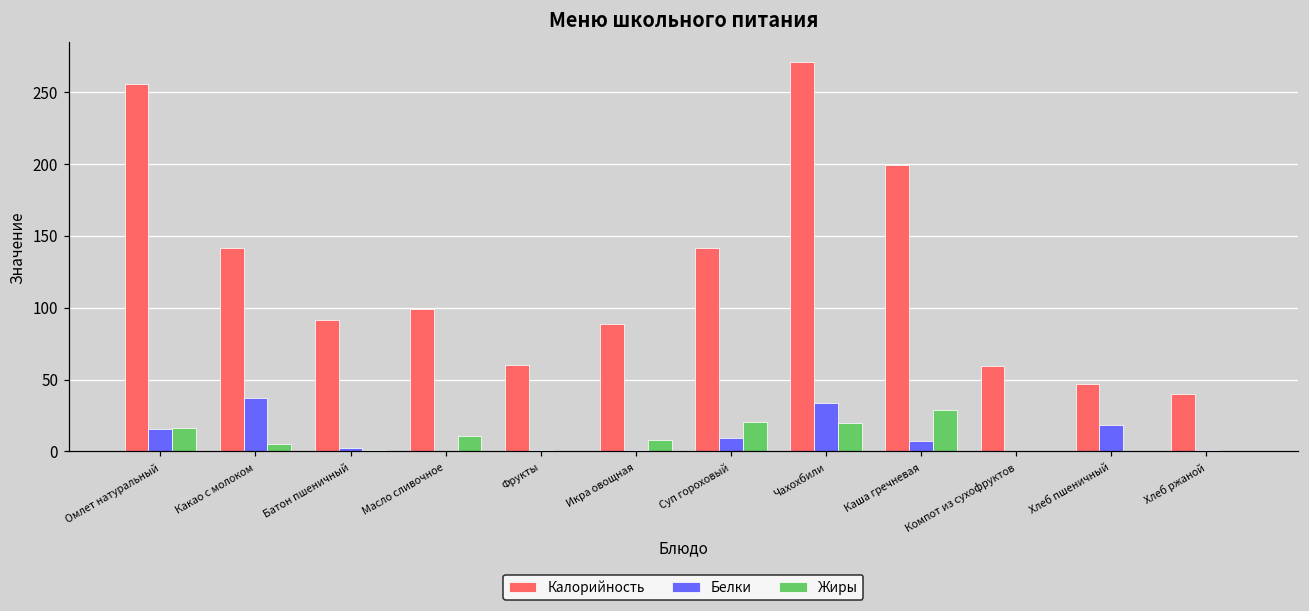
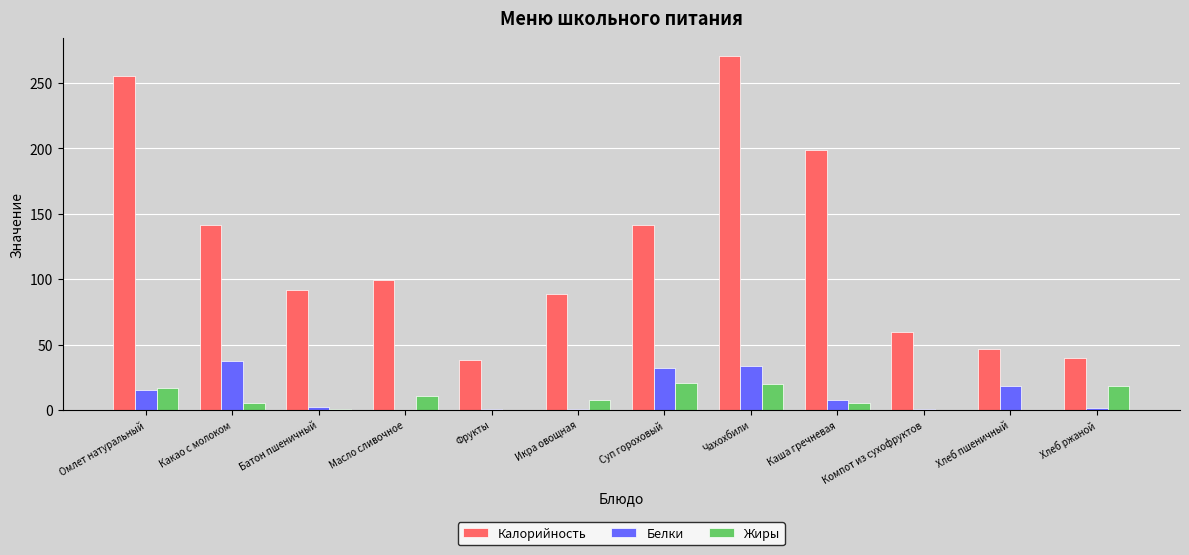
  {
    "Калорийность": {
      "Омлет натуральный": 255,
      "Какао с молоком": 141,
      "Батон пшеничный": 92,
      "Масло сливочное": 99,
-     "Фрукты": 60,
+     "Фрукты": 38,
      "Икра овощная": 89,
      "Суп гороховый": 141,
      "Чахохбили": 271,
      "Каша гречневая": 199,
      "Компот из сухофруктов": 59,
      "Хлеб пшеничный": 47,
      "Хлеб ржаной": 40
    },
    "Белки": {
      "Омлет натуральный": 16,
      "Какао с молоком": 37,
      "Батон пшеничный": 3,
-     "Суп гороховый": 9,
+     "Суп гороховый": 32,
      "Чахохбили": 33,
      "Каша гречневая": 7,
      "Хлеб пшеничный": 18
    },
    "Жиры": {
      "Омлет натуральный": 16,
      "Какао с молоком": 5,
      "Масло сливочное": 11,
      "Икра овощная": 8,
      "Суп гороховый": 20,
      "Чахохбили": 20,
-     "Каша гречневая": 29,
+     "Каша гречневая": 5,
      "Компот из сухофруктов": 0,
-     "Хлеб ржаной": 0
+     "Хлеб ржаной": 19
    }
  }
